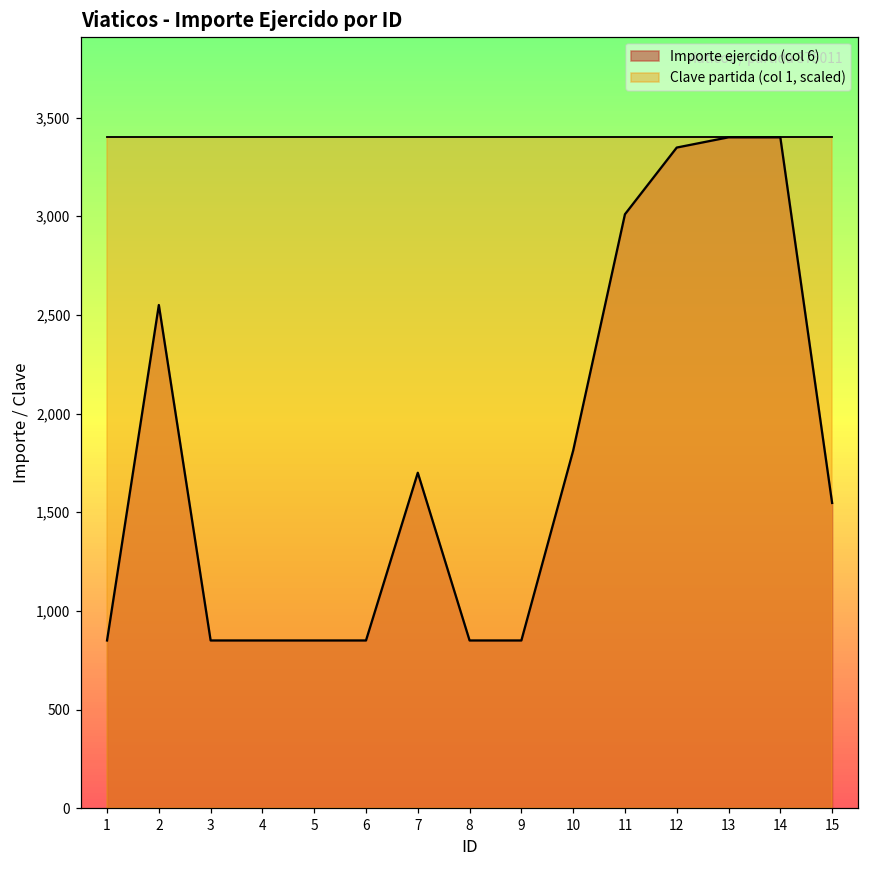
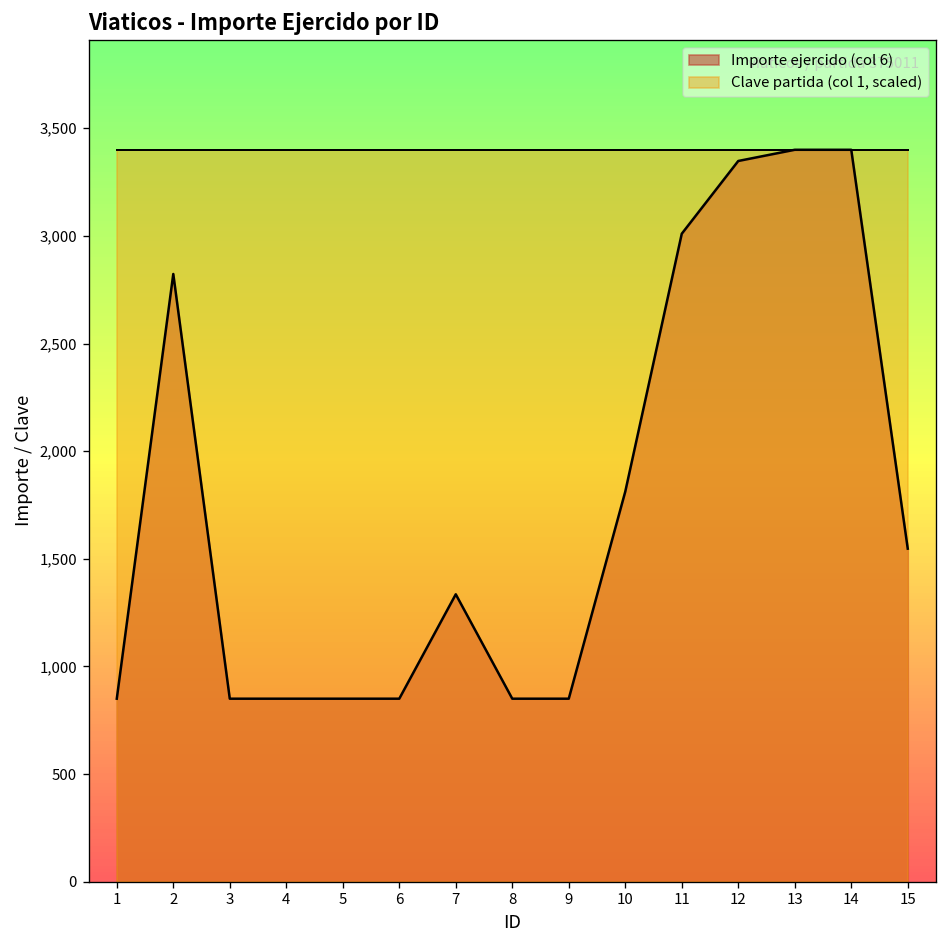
  {
    "Importe ejercido (col 6)": {
      "1": "850",
-     "2": "2,550",
+     "2": "2,820",
      "3": "850",
      "4": "850",
      "5": "850",
      "6": "850",
-     "7": "1,700",
+     "7": "1,340",
      "8": "850",
      "9": "850",
      "10": "1,810",
      "11": "3,010",
      "12": "3,350",
      "15": "1,550"
    },
    "Clave partida (col 1, scaled)": {
      "1": "3,400",
      "2": "3,400",
      "3": "3,400",
      "4": "3,400",
      "5": "3,400",
      "6": "3,400",
      "7": "3,400",
      "8": "3,400",
      "9": "3,400",
      "10": "3,400",
      "11": "3,400",
      "12": "3,400",
      "15": "3,400"
    }
  }
